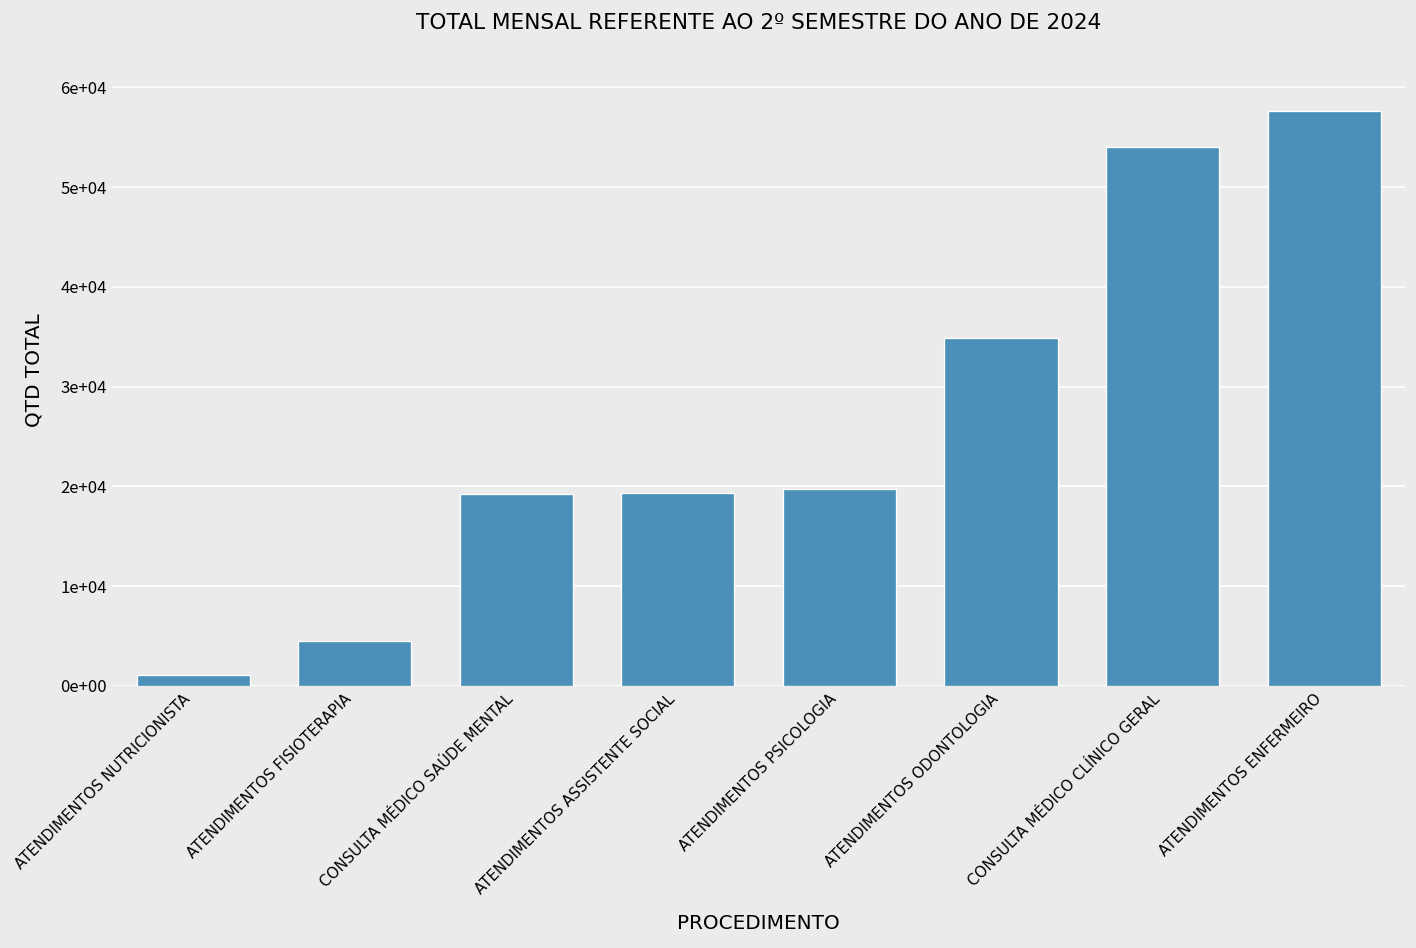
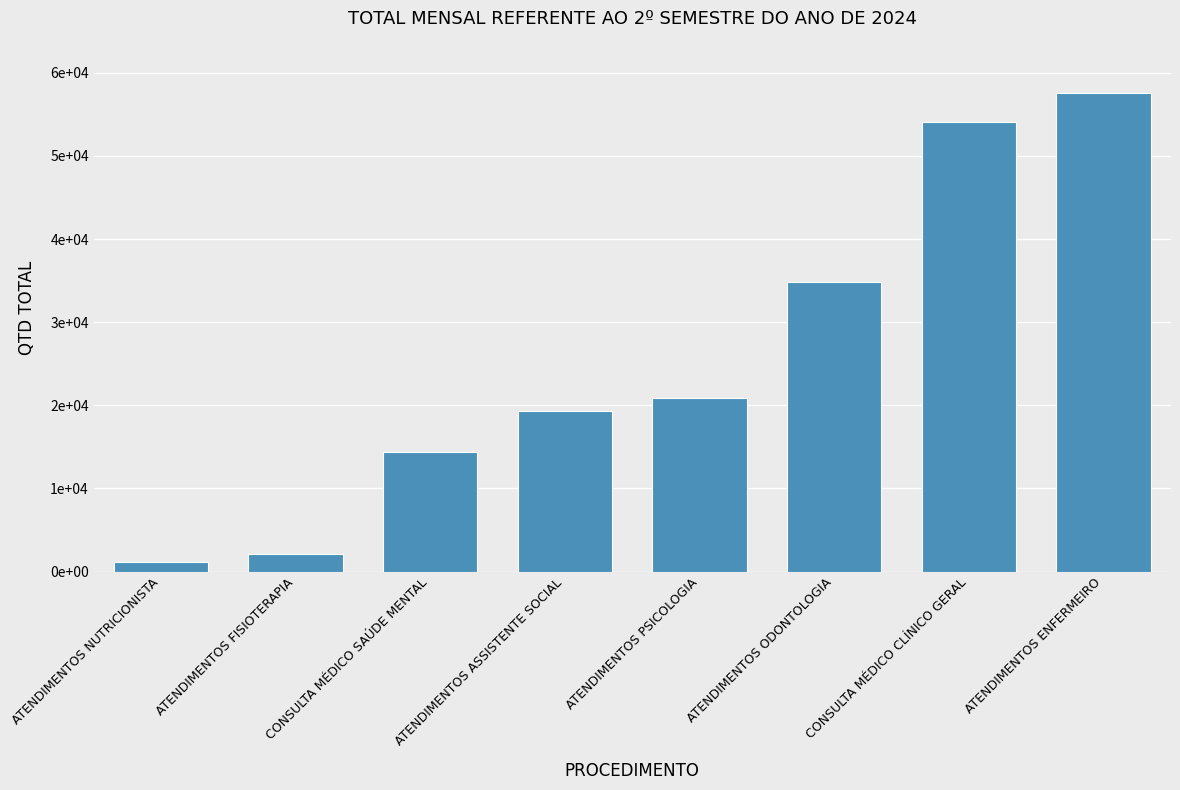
  {
    "ATENDIMENTOS NUTRICIONISTA": 1000,
-   "ATENDIMENTOS FISIOTERAPIA": 4000,
-   "CONSULTA MÉDICO SAÚDE MENTAL": 19000,
+   "ATENDIMENTOS FISIOTERAPIA": 2000,
+   "CONSULTA MÉDICO SAÚDE MENTAL": 14000,
    "ATENDIMENTOS ASSISTENTE SOCIAL": 19000,
-   "ATENDIMENTOS PSICOLOGIA": 20000,
+   "ATENDIMENTOS PSICOLOGIA": 21000,
    "ATENDIMENTOS ODONTOLOGIA": 35000,
    "CONSULTA MÉDICO CLÍNICO GERAL": 54000,
    "ATENDIMENTOS ENFERMEIRO": 58000
  }
